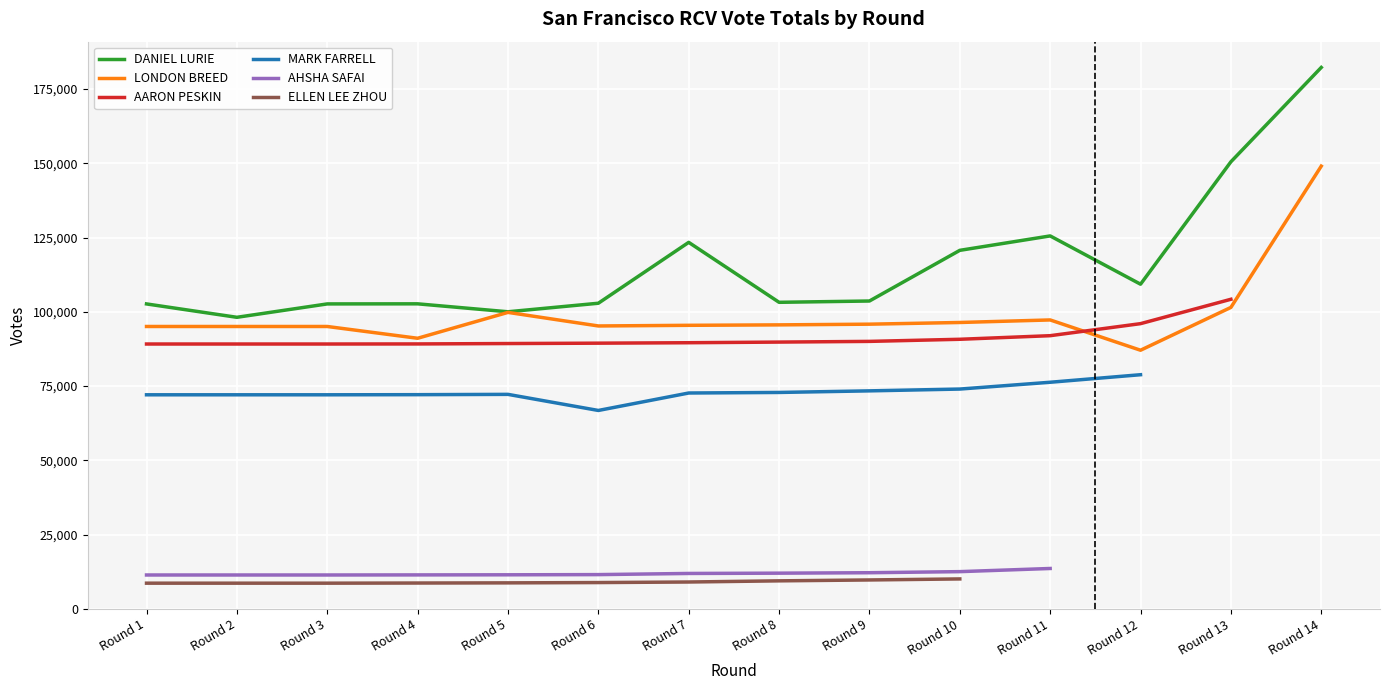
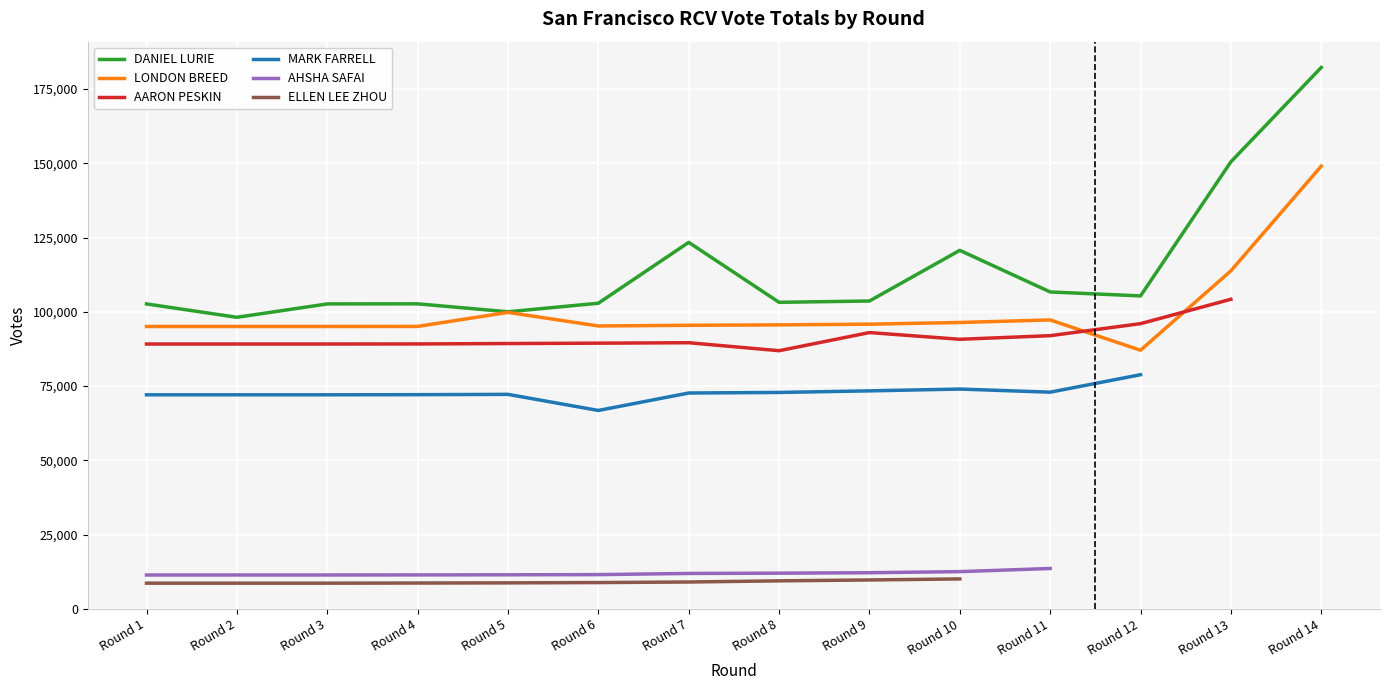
  {
    "DANIEL LURIE": {
      "Round 1": "103,000",
      "Round 2": "98,000",
      "Round 3": "103,000",
      "Round 4": "103,000",
      "Round 6": "103,000",
      "Round 7": "123,000",
      "Round 8": "103,000",
      "Round 9": "104,000",
      "Round 10": "121,000",
-     "Round 11": "126,000",
-     "Round 12": "109,000",
+     "Round 11": "107,000",
+     "Round 12": "105,000",
      "Round 13": "151,000",
      "Round 14": "182,000"
    },
    "LONDON BREED": {
      "Round 1": "95,000",
      "Round 2": "95,000",
      "Round 3": "95,000",
-     "Round 4": "91,000",
+     "Round 4": "95,000",
      "Round 6": "95,000",
      "Round 7": "95,000",
      "Round 8": "96,000",
      "Round 9": "96,000",
      "Round 10": "96,000",
      "Round 11": "97,000",
      "Round 12": "87,000",
-     "Round 13": "102,000",
+     "Round 13": "114,000",
      "Round 14": "149,000"
    },
    "AARON PESKIN": {
      "Round 1": "89,000",
      "Round 2": "89,000",
      "Round 3": "89,000",
      "Round 4": "89,000",
      "Round 5": "89,000",
      "Round 6": "89,000",
      "Round 7": "90,000",
-     "Round 8": "90,000",
-     "Round 9": "90,000",
+     "Round 8": "87,000",
+     "Round 9": "93,000",
      "Round 10": "91,000",
      "Round 11": "92,000",
      "Round 12": "96,000",
      "Round 13": "104,000"
    },
    "MARK FARRELL": {
      "Round 1": "72,000",
      "Round 2": "72,000",
      "Round 3": "72,000",
      "Round 4": "72,000",
      "Round 5": "72,000",
      "Round 6": "67,000",
      "Round 7": "73,000",
      "Round 8": "73,000",
      "Round 9": "73,000",
      "Round 10": "74,000",
-     "Round 11": "76,000",
+     "Round 11": "73,000",
      "Round 12": "79,000"
    },
    "AHSHA SAFAI": {
      "Round 1": "11,000",
      "Round 2": "11,000",
      "Round 3": "11,000",
      "Round 4": "11,000",
      "Round 5": "11,000",
      "Round 6": "12,000",
      "Round 7": "12,000",
      "Round 8": "12,000",
      "Round 9": "12,000",
      "Round 10": "13,000",
      "Round 11": "14,000"
    },
    "ELLEN LEE ZHOU": {
      "Round 1": "9,000",
      "Round 2": "9,000",
      "Round 3": "9,000",
      "Round 4": "9,000",
      "Round 5": "9,000",
      "Round 6": "9,000",
      "Round 7": "9,000",
      "Round 8": "9,000",
      "Round 9": "10,000",
      "Round 10": "10,000"
    }
  }
